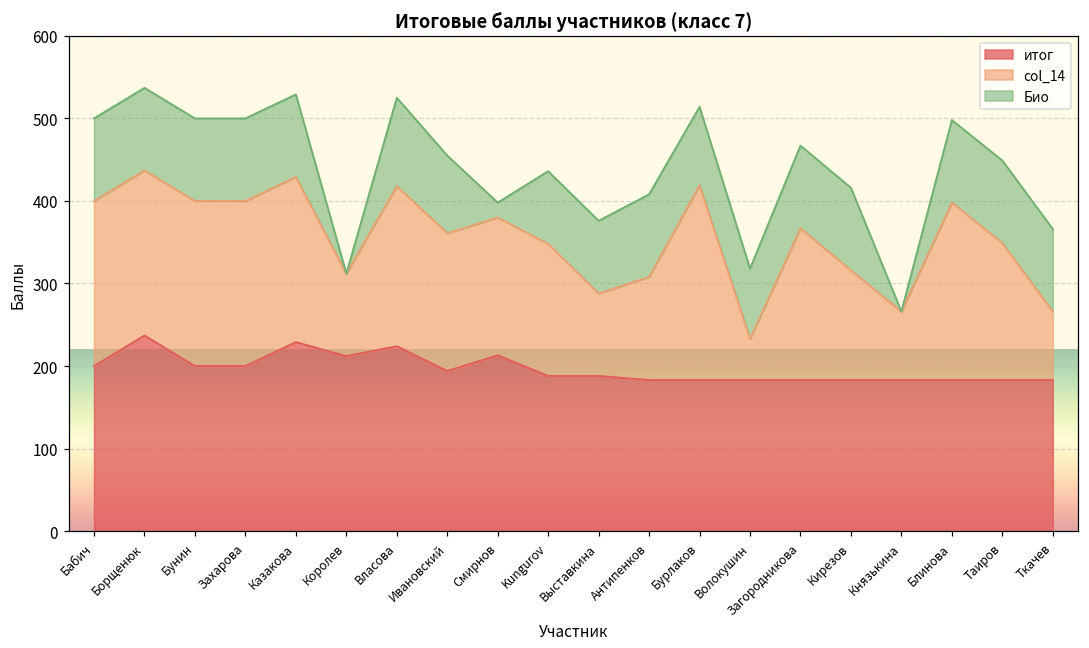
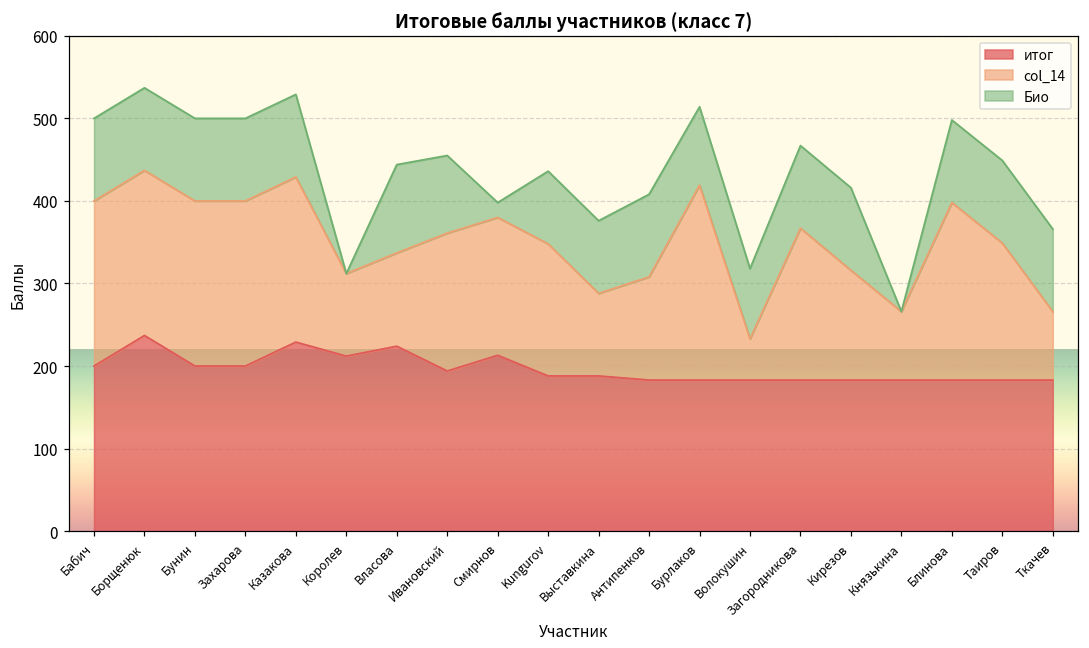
  {
    "итог": {
      "Бабич": 200,
      "Борщенюк": 240,
      "Бунин": 200,
      "Захарова": 200,
      "Казакова": 230,
      "Королев": 210,
      "Власова": 220,
      "Ивановский": 190,
      "Смирнов": 210,
      "Kungurov": 190,
      "Выставкина": 190,
      "Антипенков": 180,
      "Бурлаков": 180,
      "Волокушин": 180,
      "Загородникова": 180,
      "Кирезов": 180,
      "Князькина": 180,
      "Блинова": 180,
      "Таиров": 180,
      "Ткачев": 180
    },
    "col_14": {
      "Бабич": 200,
      "Борщенюк": 200,
      "Бунин": 200,
      "Захарова": 200,
      "Казакова": 200,
-     "Власова": 190,
+     "Власова": 110,
      "Ивановский": 170,
      "Смирнов": 170,
      "Kungurov": 160,
      "Выставкина": 100,
      "Антипенков": 130,
      "Бурлаков": 240,
      "Волокушин": 50,
      "Загородникова": 180,
      "Кирезов": 130,
      "Блинова": 220,
      "Таиров": 170,
      "Ткачев": 80
    },
    "Био": {
      "Бабич": 100,
      "Борщенюк": 100,
      "Бунин": 100,
      "Захарова": 100,
      "Казакова": 100,
      "Власова": 110,
      "Ивановский": 90,
      "Смирнов": 20,
      "Kungurov": 90,
      "Выставкина": 90,
      "Антипенков": 100,
      "Бурлаков": 100,
      "Волокушин": 90,
      "Загородникова": 100,
      "Кирезов": 100,
      "Блинова": 100,
      "Таиров": 100,
      "Ткачев": 100
    }
  }
